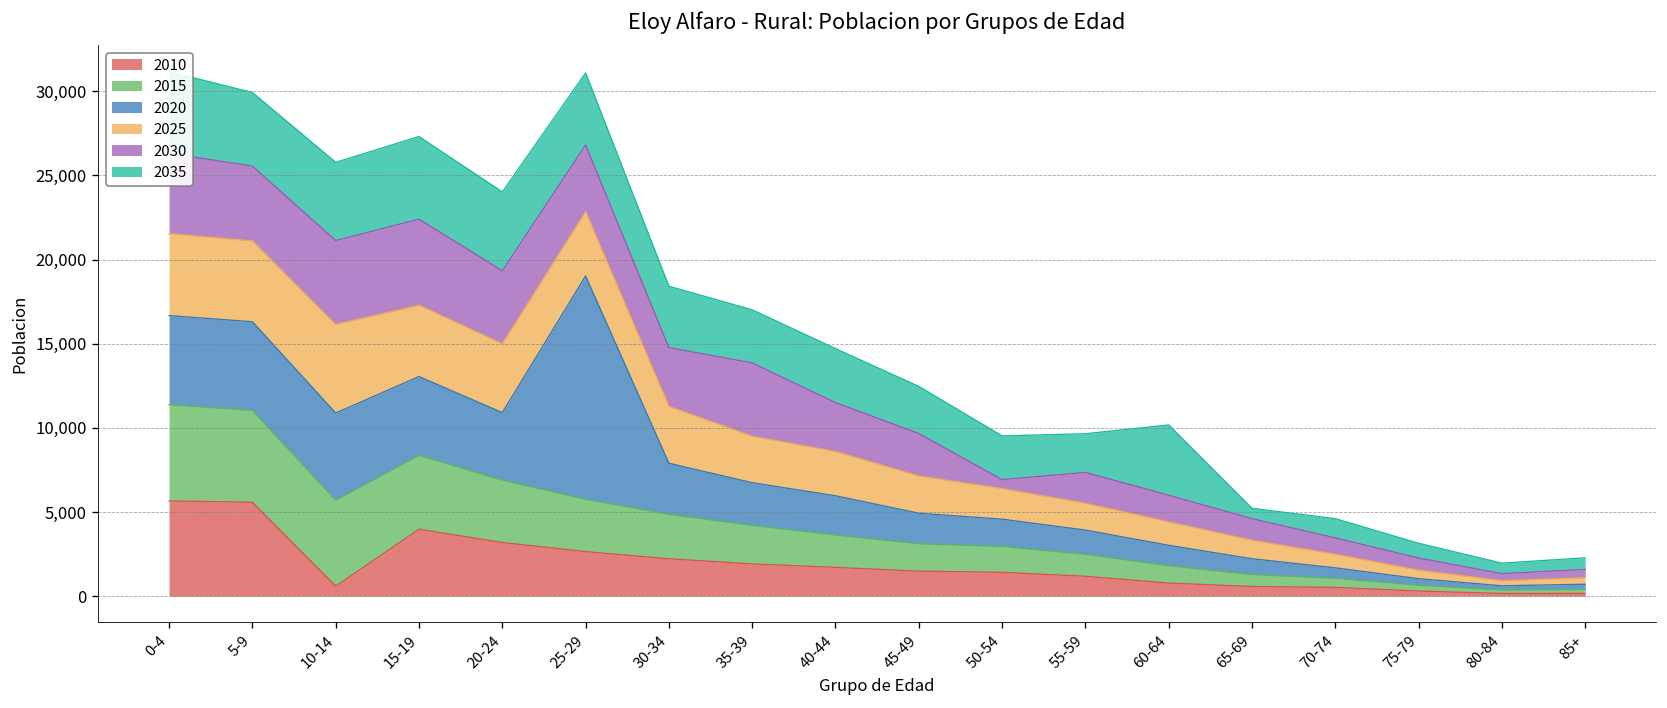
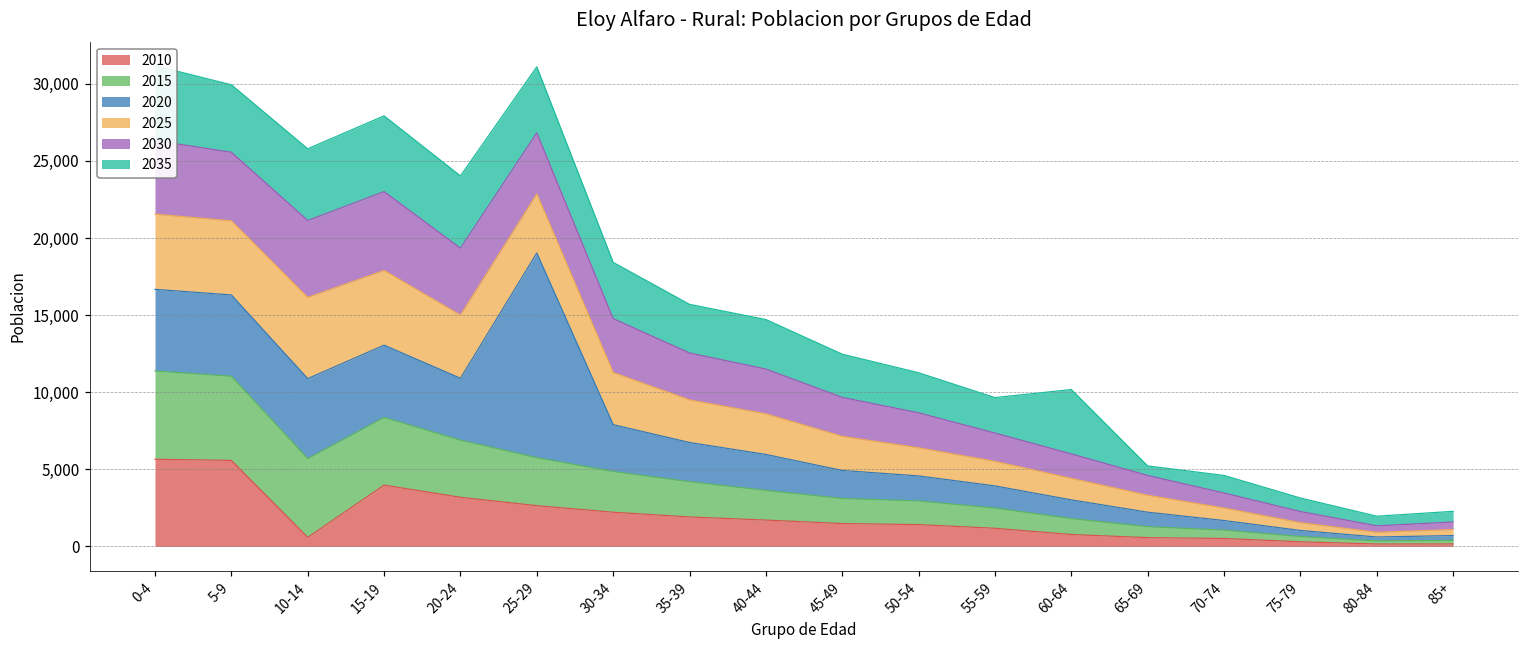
  {
    "2010": {
      "0-4": "5,700",
      "5-9": "5,600",
      "10-14": "600",
      "15-19": "4,000",
      "20-24": "3,200",
      "25-29": "2,600",
      "30-34": "2,200",
      "35-39": "1,900",
      "40-44": "1,700",
      "45-49": "1,500",
      "50-54": "1,400",
      "55-59": "1,200",
      "60-64": "800",
      "65-69": "600",
      "70-74": "500",
      "75-79": "300",
      "80-84": "200",
      "85+": "200"
    },
    "2015": {
      "0-4": "5,700",
      "5-9": "5,500",
      "10-14": "5,100",
      "15-19": "4,400",
      "20-24": "3,700",
      "25-29": "3,100",
      "30-34": "2,600",
      "35-39": "2,300",
      "40-44": "1,900",
      "45-49": "1,600",
      "50-54": "1,500",
      "55-59": "1,300",
      "60-64": "1,000",
      "65-69": "700",
      "70-74": "500",
      "75-79": "300",
      "80-84": "200",
      "85+": "200"
    },
    "2020": {
      "0-4": "5,300",
      "5-9": "5,300",
      "10-14": "5,200",
      "15-19": "4,700",
      "20-24": "4,000",
      "25-29": "13,300",
      "30-34": "3,000",
      "35-39": "2,500",
      "40-44": "2,300",
      "45-49": "1,800",
      "50-54": "1,600",
      "55-59": "1,400",
      "60-64": "1,200",
      "65-69": "900",
      "70-74": "600",
      "75-79": "400",
      "80-84": "300",
      "85+": "300"
    },
    "2025": {
      "0-4": "4,900",
      "5-9": "4,800",
      "10-14": "5,300",
-     "15-19": "4,200",
+     "15-19": "4,800",
      "20-24": "4,100",
      "25-29": "3,800",
      "30-34": "3,400",
      "35-39": "2,800",
      "40-44": "2,600",
      "45-49": "2,200",
      "50-54": "1,800",
      "55-59": "1,600",
      "60-64": "1,400",
      "65-69": "1,100",
      "70-74": "800",
      "75-79": "500",
      "80-84": "300",
      "85+": "400"
    },
    "2030": {
      "5-9": "4,400",
      "10-14": "5,000",
      "15-19": "5,100",
      "20-24": "4,300",
      "25-29": "4,000",
      "30-34": "3,500",
-     "35-39": "4,400",
+     "35-39": "3,000",
      "40-44": "2,900",
      "45-49": "2,500",
-     "50-54": "500",
+     "50-54": "2,300",
      "55-59": "1,800",
      "60-64": "1,600",
      "65-69": "1,300",
      "70-74": "1,000",
      "75-79": "700",
      "80-84": "400",
      "85+": "500"
    },
    "2035": {
      "5-9": "4,400",
      "10-14": "4,700",
      "15-19": "4,900",
      "20-24": "4,700",
      "25-29": "4,300",
      "30-34": "3,600",
      "35-39": "3,200",
      "40-44": "3,200",
      "45-49": "2,800",
      "50-54": "2,600",
      "55-59": "2,300",
      "60-64": "4,200",
      "65-69": "600",
      "70-74": "1,100",
      "75-79": "900",
      "80-84": "600",
      "85+": "700"
    }
  }
